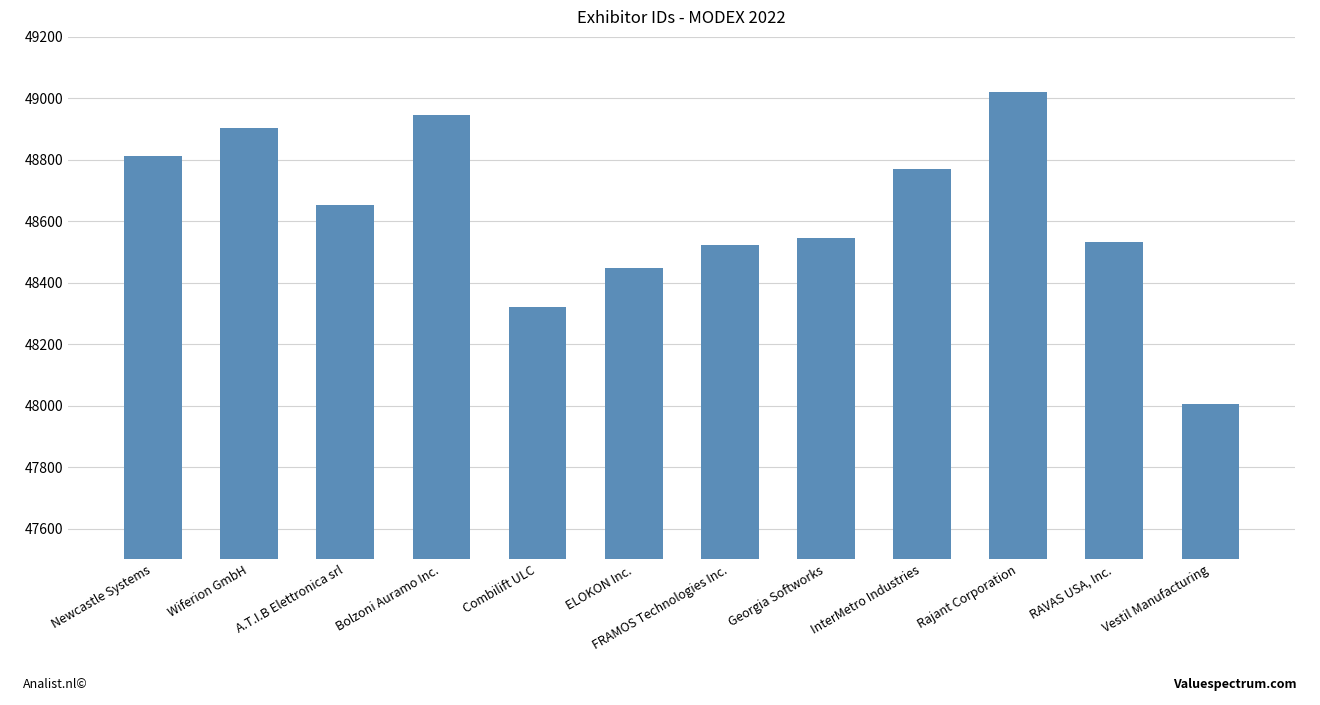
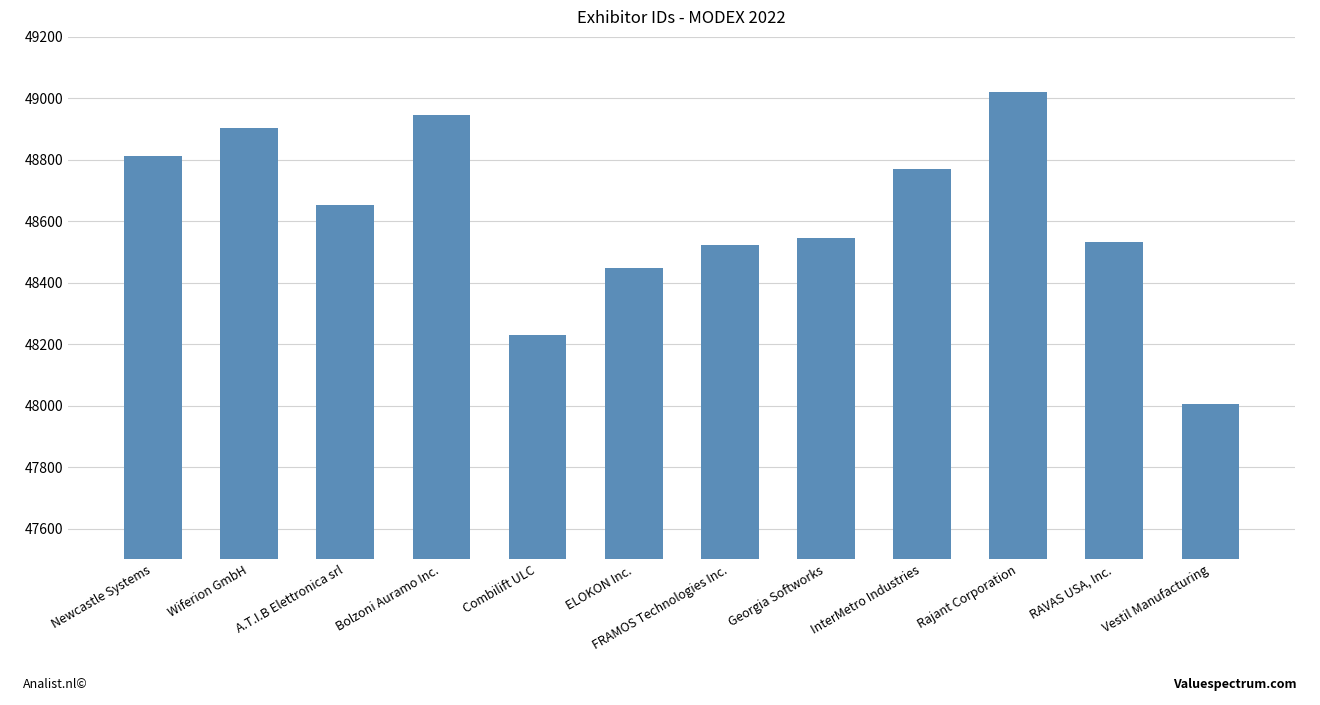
  {
    "Newcastle Systems": 48810,
    "Wiferion GmbH": 48900,
    "A.T.I.B Elettronica srl": 48650,
    "Bolzoni Auramo Inc.": 48950,
-   "Combilift ULC": 48320,
+   "Combilift ULC": 48230,
    "ELOKON Inc.": 48450,
    "FRAMOS Technologies Inc.": 48520,
    "Georgia Softworks": 48540,
    "InterMetro Industries": 48770,
    "Rajant Corporation": 49020,
    "RAVAS USA, Inc.": 48530,
    "Vestil Manufacturing": 48000
  }
